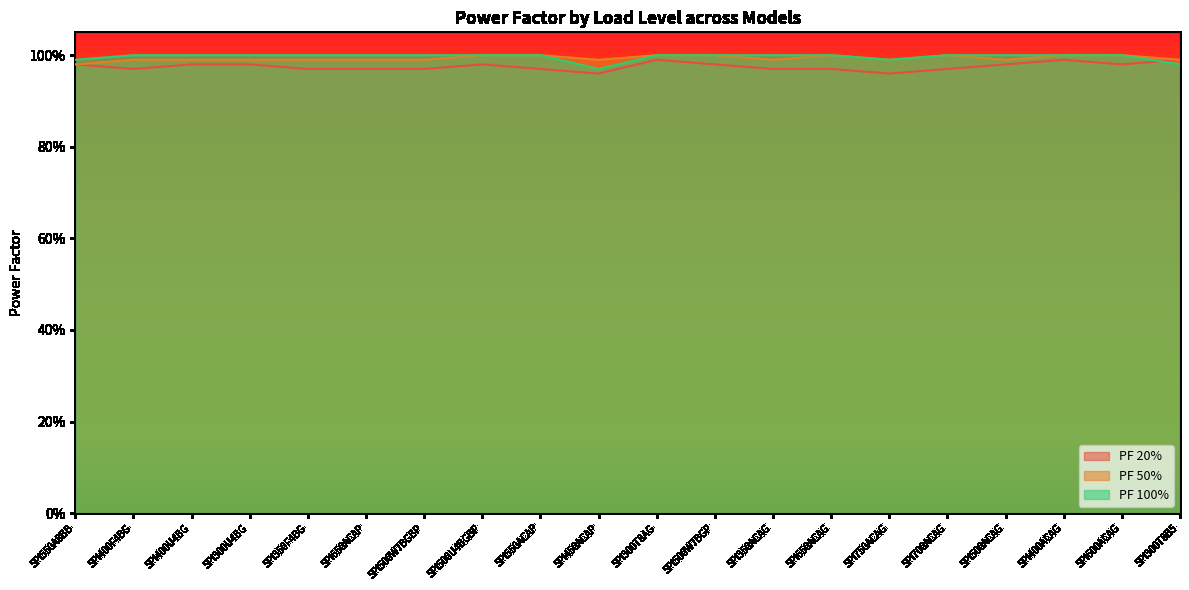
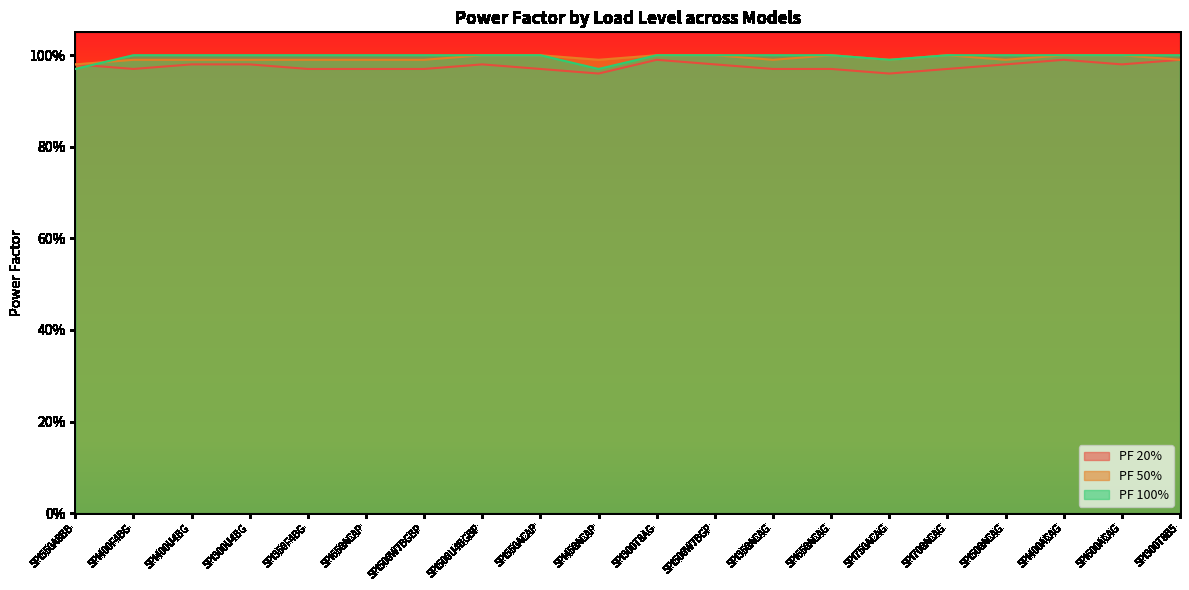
  {
    "PF 100%": {
-     "SPI550A8BB": "99%",
+     "SPI550A8BB": "97%",
      "SPI400F4BG": "100%",
      "SPI400U4BG": "100%",
      "SPI300U4BG": "100%",
      "SPI350F4BG": "100%",
      "SPI650ACAP": "100%",
      "SPI500W7BGBP": "100%",
      "SPI450ACAP": "97%",
      "SPI350ACAG": "100%",
      "SPI500ACAG": "100%",
-     "SPI300T8B5": "98%"
+     "SPI300T8B5": "100%"
    }
  }
